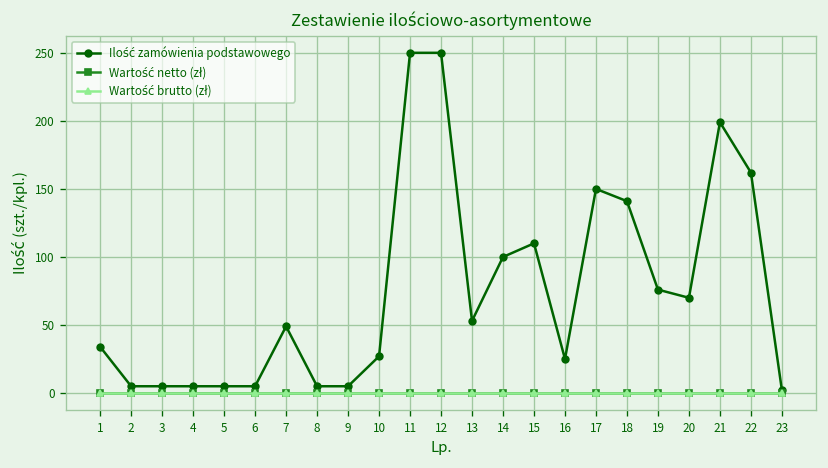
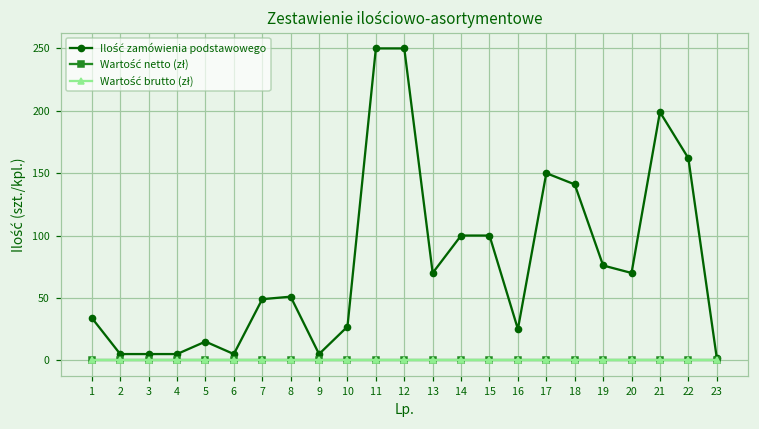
  {
    "Ilość zamówienia podstawowego": {
      "1": 34,
      "2": 5,
      "3": 5,
      "4": 5,
-     "5": 5,
+     "5": 15,
      "6": 5,
      "7": 49,
-     "8": 5,
+     "8": 51,
      "9": 5,
      "10": 27,
      "11": 250,
      "12": 250,
-     "13": 53,
+     "13": 70,
      "14": 100,
-     "15": 110,
+     "15": 100,
      "16": 25,
      "17": 150,
      "18": 141,
      "19": 76,
      "20": 70,
      "21": 199,
      "22": 162
    },
    "Wartość brutto (zł)": {
      "1": 0,
      "2": 0,
      "3": 0,
      "4": 0,
      "5": 0,
      "6": 0,
      "7": 0,
      "8": 0,
      "9": 0,
      "10": 0,
      "11": 0,
      "12": 0,
      "13": 0,
      "14": 0,
      "15": 0,
      "16": 0,
      "17": 0,
      "18": 0,
      "19": 0,
      "20": 0,
      "21": 0,
      "22": 0
    }
  }
